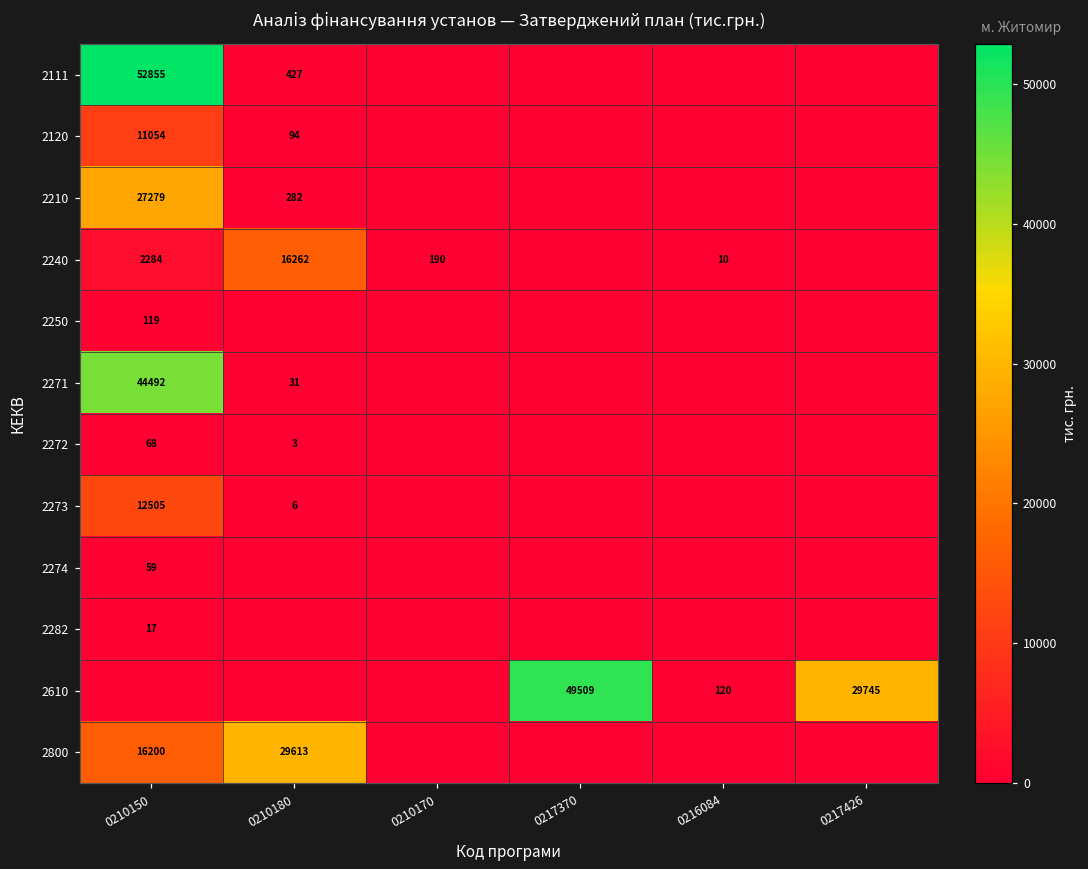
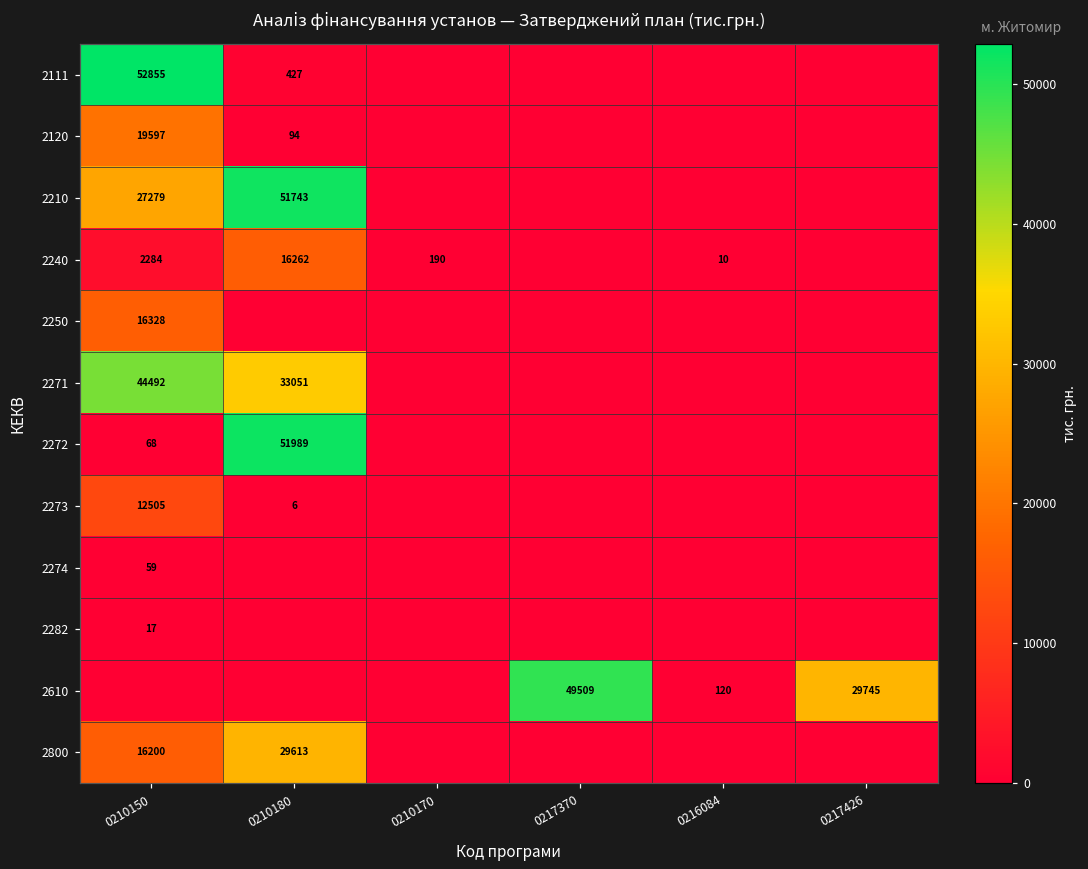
  {
    "2111": {
      "0210150": 52855,
      "0210180": 427
    },
    "2120": {
-     "0210150": 11054,
+     "0210150": 19597,
      "0210180": 94
    },
    "2210": {
      "0210150": 27279,
-     "0210180": 282
+     "0210180": 51743
    },
    "2240": {
      "0210150": 2284,
      "0210180": 16262,
      "0210170": 190,
      "0216084": 10
    },
    "2250": {
-     "0210150": 119
+     "0210150": 16328
    },
    "2271": {
      "0210150": 44492,
-     "0210180": 31
+     "0210180": 33051
    },
    "2272": {
      "0210150": 68,
-     "0210180": 3
+     "0210180": 51989
    },
    "2273": {
      "0210150": 12505,
      "0210180": 6
    },
    "2274": {
      "0210150": 59
    },
    "2282": {
      "0210150": 17
    },
    "2610": {
      "0217370": 49509,
      "0216084": 120,
      "0217426": 29745
    },
    "2800": {
      "0210150": 16200,
      "0210180": 29613
    }
  }
